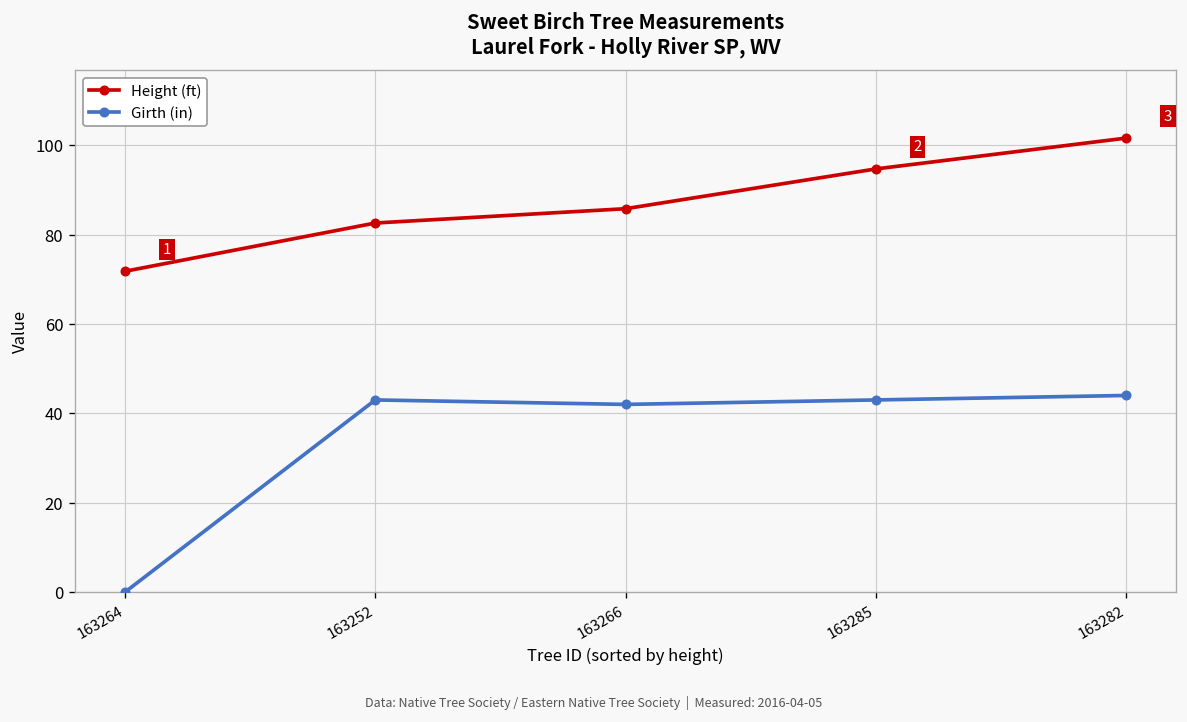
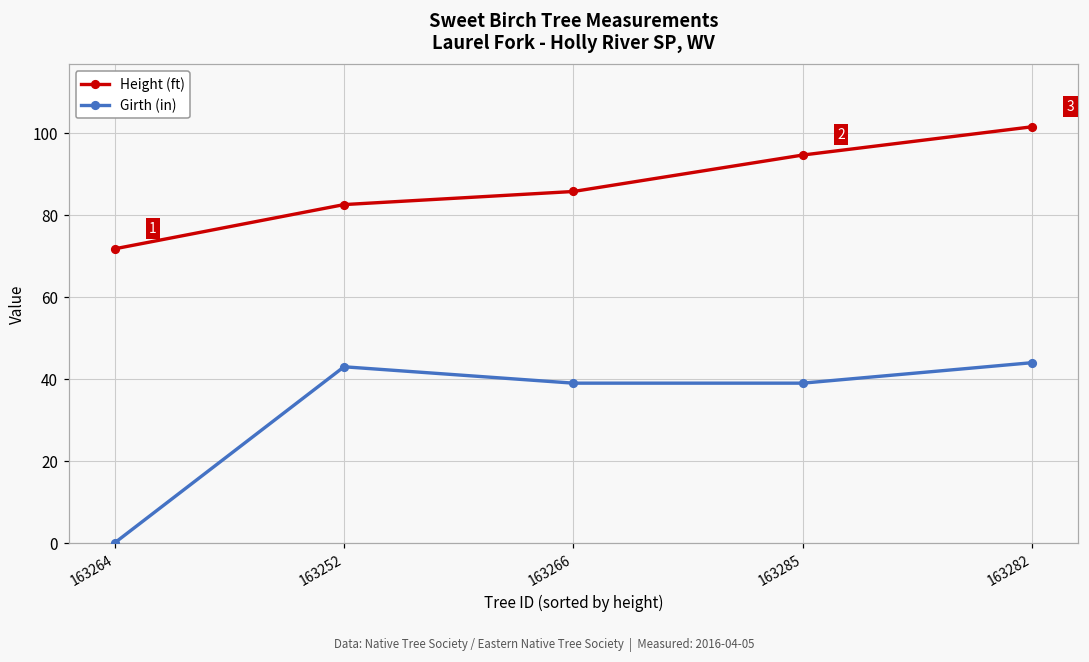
  {
    "Height (ft)": {
      "163264": 72,
      "163252": 83,
      "163266": 86,
      "163285": 95,
      "163282": 102
    },
    "Girth (in)": {
      "163264": 0,
      "163252": 43,
-     "163266": 42,
-     "163285": 43,
+     "163266": 39,
+     "163285": 39,
      "163282": 44
    }
  }
